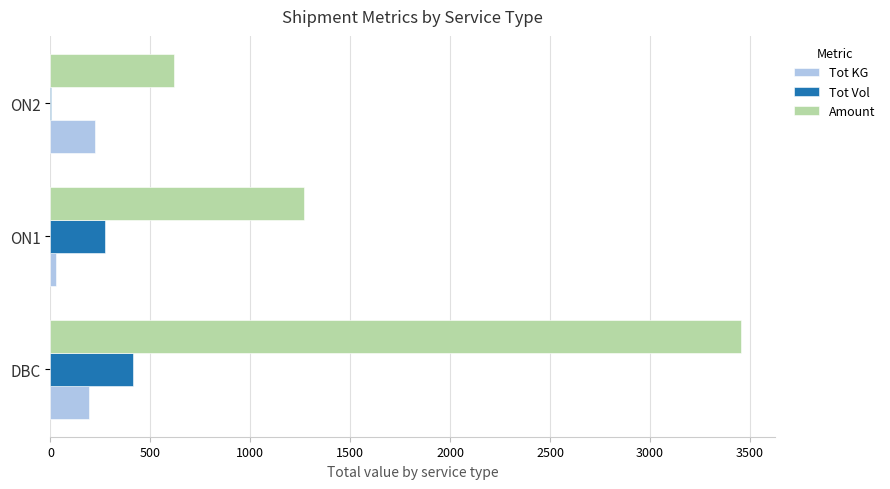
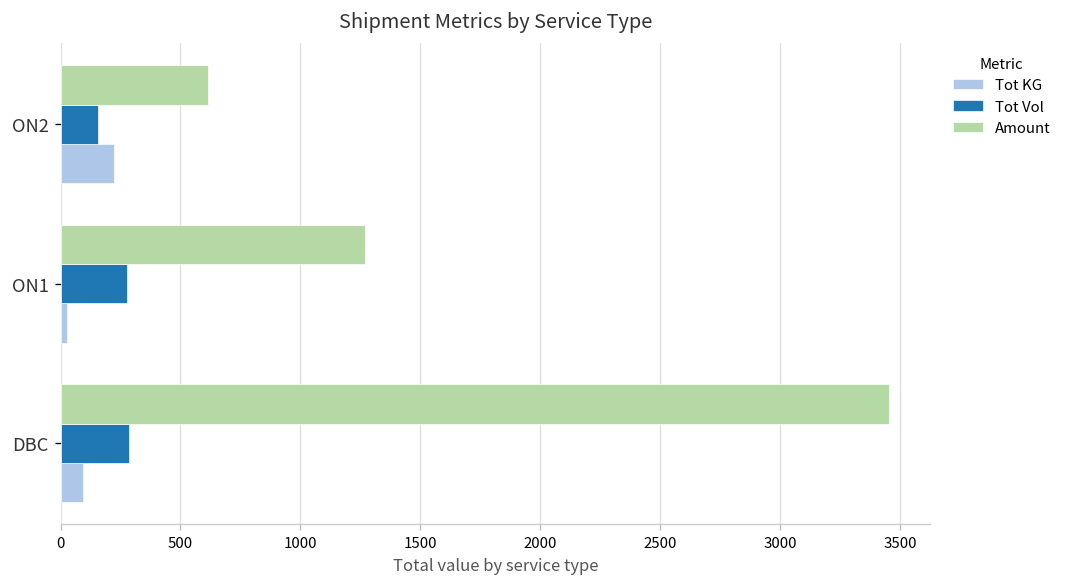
  {
    "Tot KG": {
      "ON2": 220,
      "ON1": 30,
-     "DBC": 190
+     "DBC": 90
    },
    "Tot Vol": {
-     "ON2": 0,
+     "ON2": 160,
      "ON1": 280,
-     "DBC": 410
+     "DBC": 290
    },
    "Amount": {
      "ON2": 620,
      "ON1": 1270,
      "DBC": 3450
    }
  }
